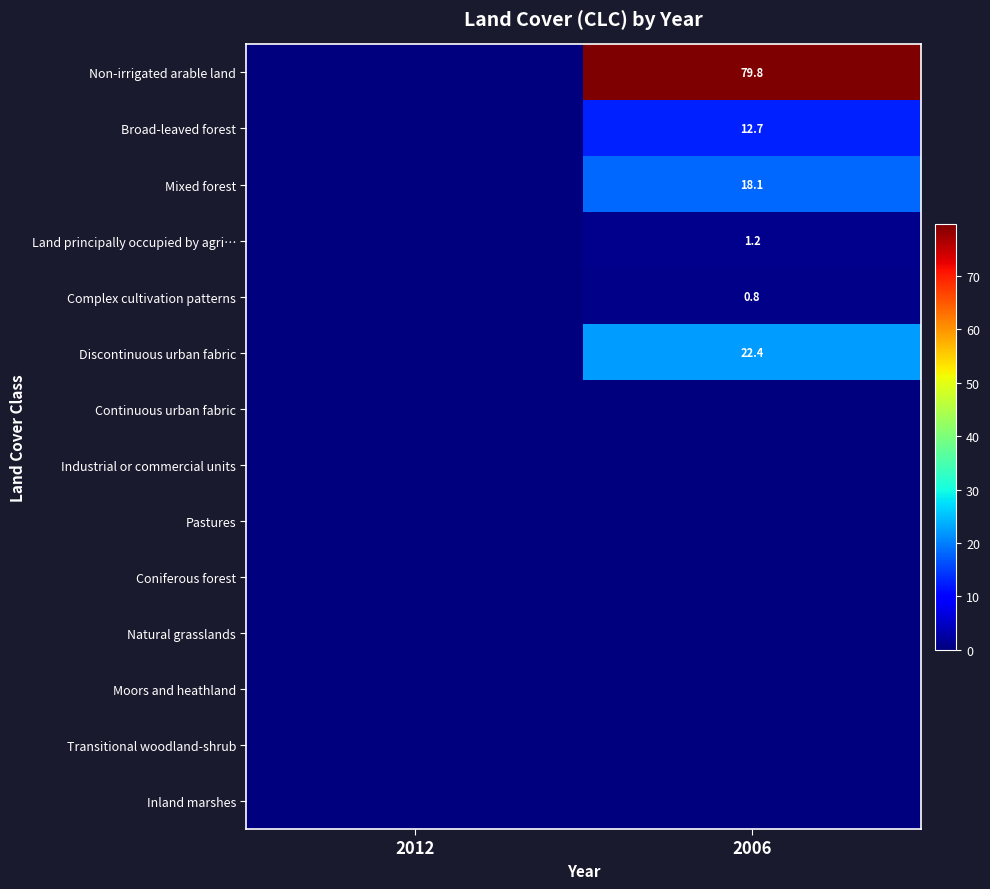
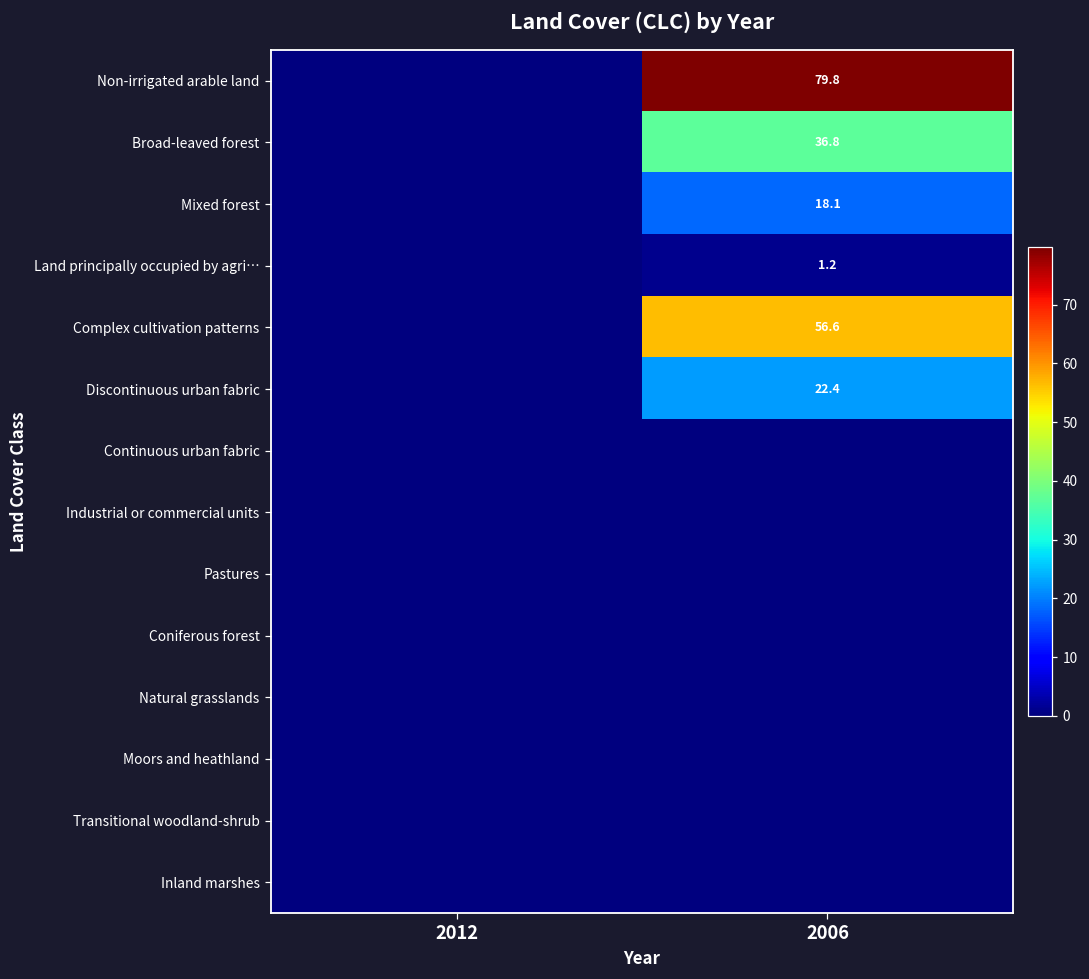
  {
    "Non-irrigated arable land": {
      "2006": 79.8
    },
    "Broad-leaved forest": {
-     "2006": 12.7
+     "2006": 36.8
    },
    "Mixed forest": {
      "2006": 18.1
    },
    "Land principally occupied by agri…": {
      "2006": 1.2
    },
    "Complex cultivation patterns": {
-     "2006": 0.8
+     "2006": 56.6
    },
    "Discontinuous urban fabric": {
      "2006": 22.4
    }
  }
